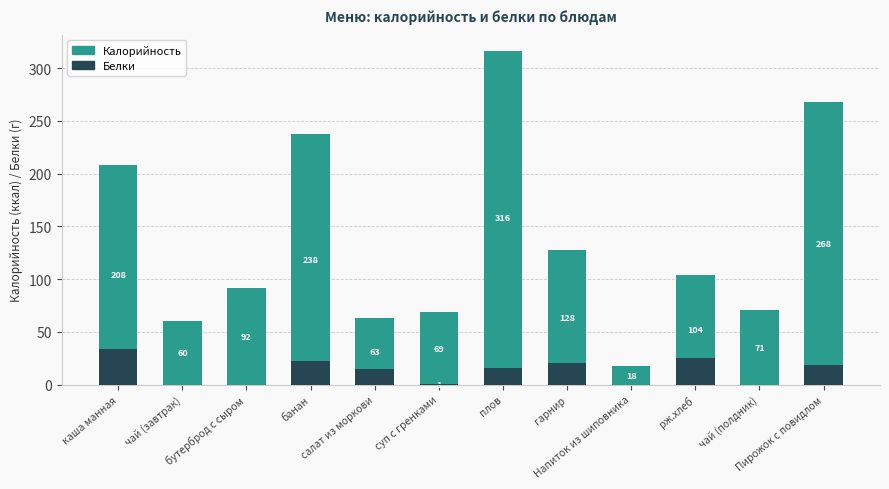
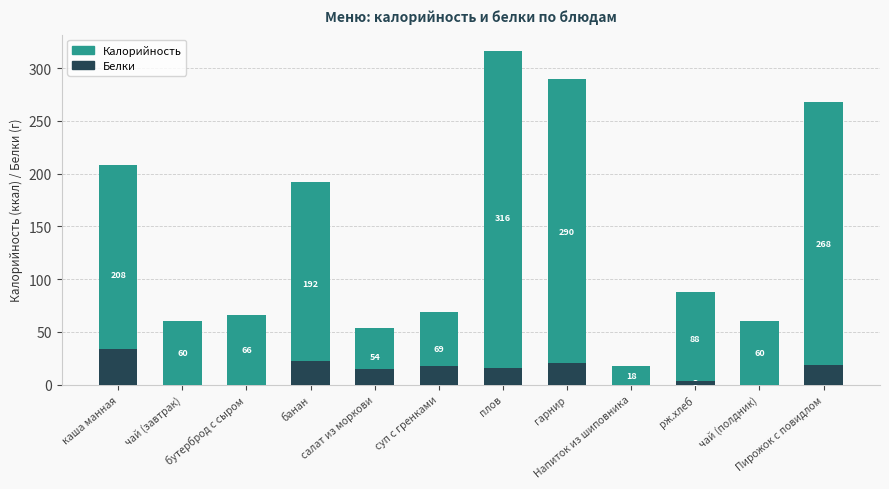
  {
    "Калорийность": {
      "каша манная": 208,
      "чай (завтрак)": 60,
-     "бутерброд с сыром": 92,
-     "банан": 238,
-     "салат из моркови": 63,
+     "бутерброд с сыром": 66,
+     "банан": 192,
+     "салат из моркови": 54,
      "суп с гренками": 69,
      "плов": 316,
-     "гарнир": 128,
+     "гарнир": 290,
      "Напиток из шиповника": 18,
-     "рж.хлеб": 104,
-     "чай (полдник)": 71,
+     "рж.хлеб": 88,
+     "чай (полдник)": 60,
      "Пирожок с повидлом": 268
    },
    "Белки": {
      "чай (завтрак)": 0,
      "бутерброд с сыром": 0,
-     "суп с гренками": 1,
+     "суп с гренками": 18,
      "Напиток из шиповника": 0,
-     "рж.хлеб": 25,
+     "рж.хлеб": 3,
      "чай (полдник)": 0
    }
  }
